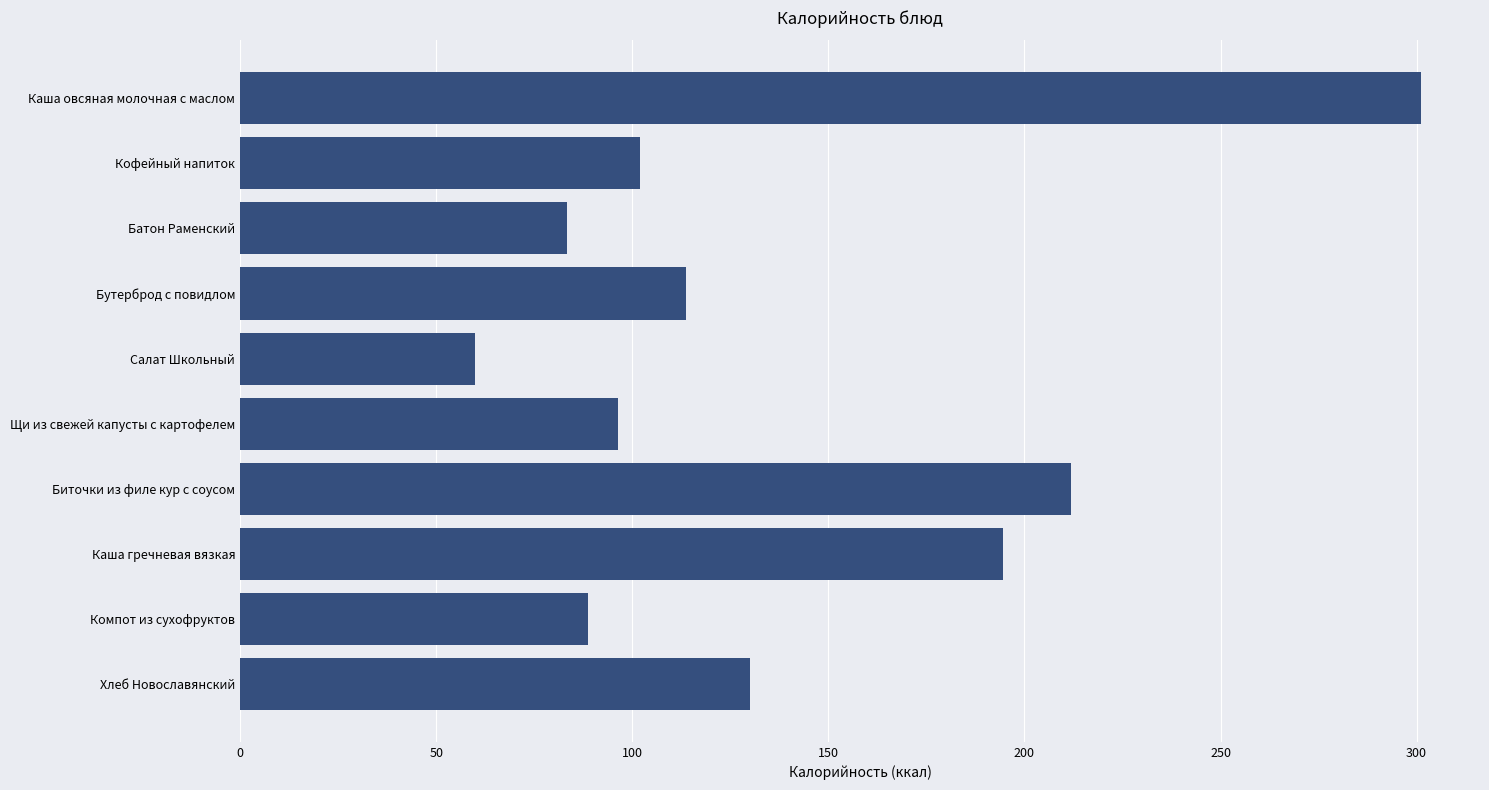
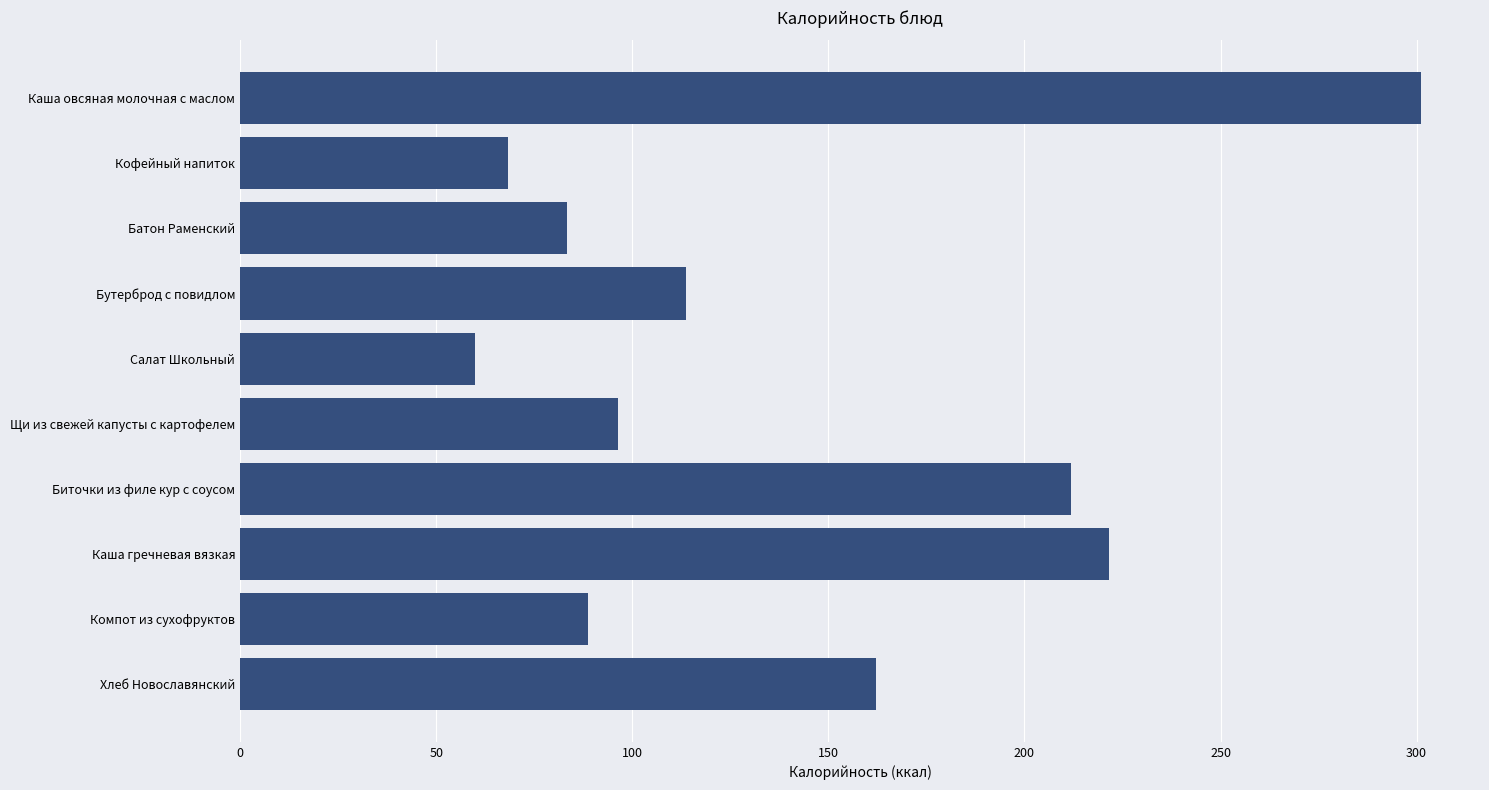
  {
    "Каша овсяная молочная с маслом": 301,
-   "Кофейный напиток": 102,
+   "Кофейный напиток": 68,
    "Батон Раменский": 83,
    "Бутерброд с повидлом": 114,
    "Салат Школьный": 60,
    "Щи из свежей капусты с картофелем": 96,
    "Биточки из филе кур с соусом": 212,
-   "Каша гречневая вязкая": 195,
+   "Каша гречневая вязкая": 222,
    "Компот из сухофруктов": 89,
-   "Хлеб Новославянский": 130
+   "Хлеб Новославянский": 162
  }
